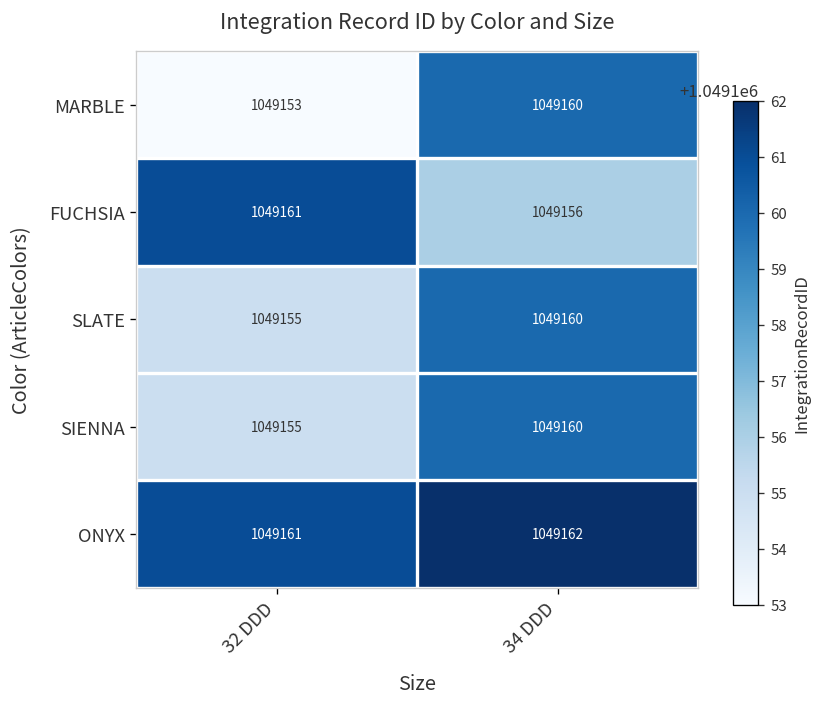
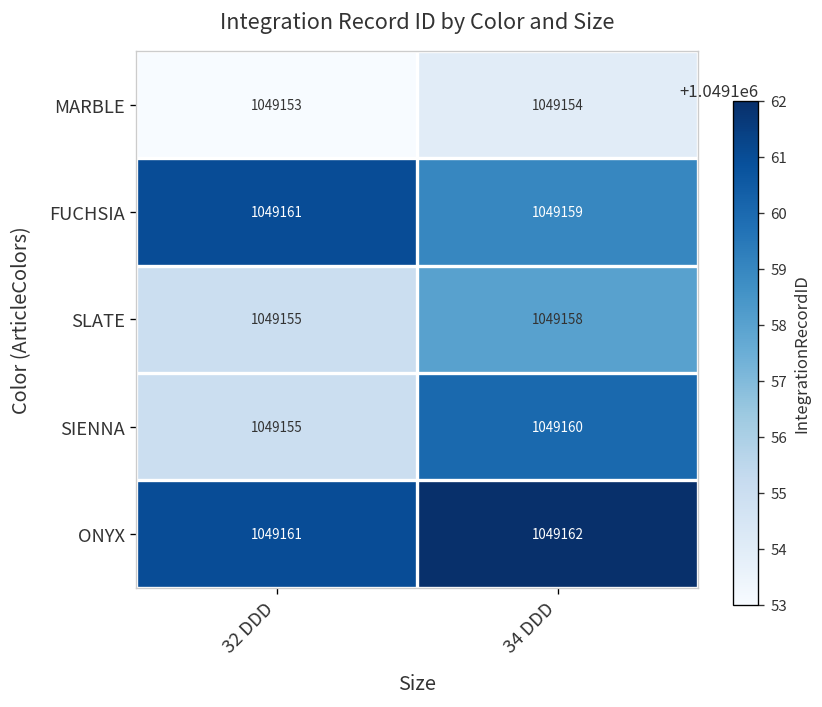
  {
    "MARBLE": {
      "32 DDD": 1049153,
-     "34 DDD": 1049160
+     "34 DDD": 1049154
    },
    "FUCHSIA": {
      "32 DDD": 1049161,
-     "34 DDD": 1049156
+     "34 DDD": 1049159
    },
    "SLATE": {
      "32 DDD": 1049155,
-     "34 DDD": 1049160
+     "34 DDD": 1049158
    },
    "SIENNA": {
      "32 DDD": 1049155,
      "34 DDD": 1049160
    },
    "ONYX": {
      "32 DDD": 1049161,
      "34 DDD": 1049162
    }
  }
